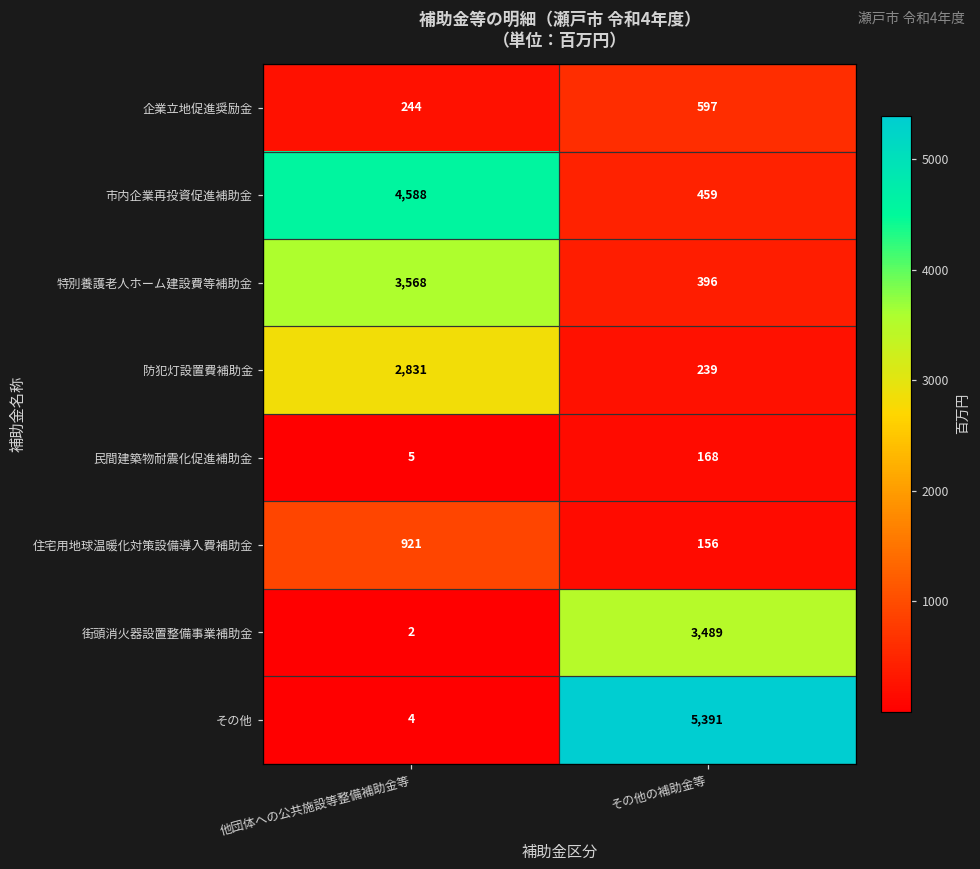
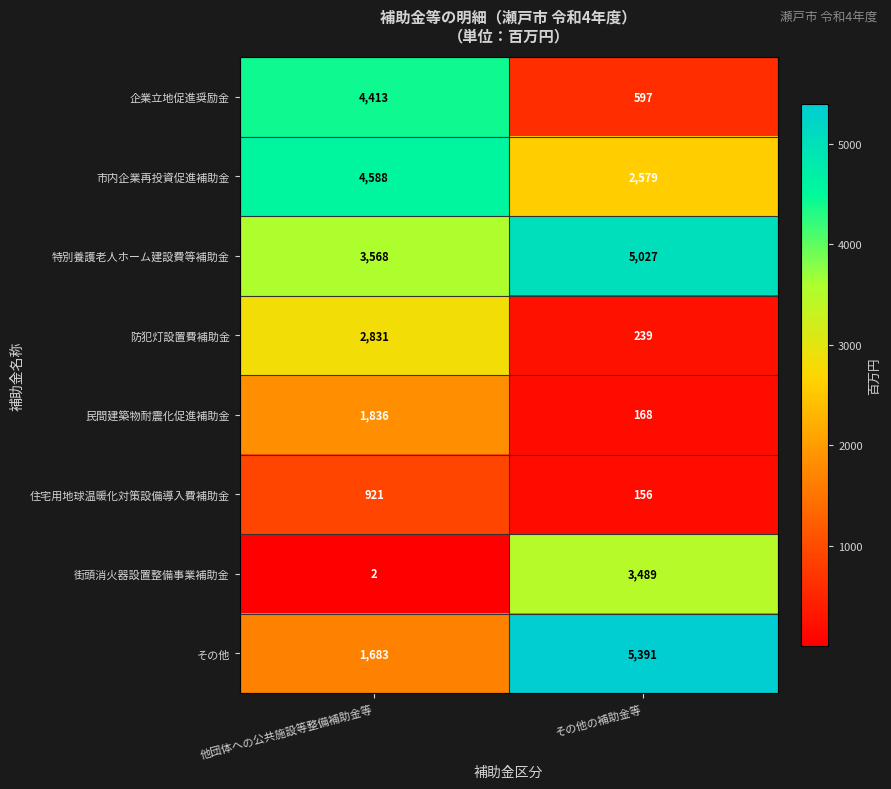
  {
    "企業立地促進奨励金": {
-     "他団体への公共施設等整備補助金等": "244",
+     "他団体への公共施設等整備補助金等": "4,413",
      "その他の補助金等": "597"
    },
    "市内企業再投資促進補助金": {
      "他団体への公共施設等整備補助金等": "4,588",
-     "その他の補助金等": "459"
+     "その他の補助金等": "2,579"
    },
    "特別養護老人ホーム建設費等補助金": {
      "他団体への公共施設等整備補助金等": "3,568",
-     "その他の補助金等": "396"
+     "その他の補助金等": "5,027"
    },
    "防犯灯設置費補助金": {
      "他団体への公共施設等整備補助金等": "2,831",
      "その他の補助金等": "239"
    },
    "民間建築物耐震化促進補助金": {
-     "他団体への公共施設等整備補助金等": "5",
+     "他団体への公共施設等整備補助金等": "1,836",
      "その他の補助金等": "168"
    },
    "住宅用地球温暖化対策設備導入費補助金": {
      "他団体への公共施設等整備補助金等": "921",
      "その他の補助金等": "156"
    },
    "街頭消火器設置整備事業補助金": {
      "他団体への公共施設等整備補助金等": "2",
      "その他の補助金等": "3,489"
    },
    "その他": {
-     "他団体への公共施設等整備補助金等": "4",
+     "他団体への公共施設等整備補助金等": "1,683",
      "その他の補助金等": "5,391"
    }
  }
